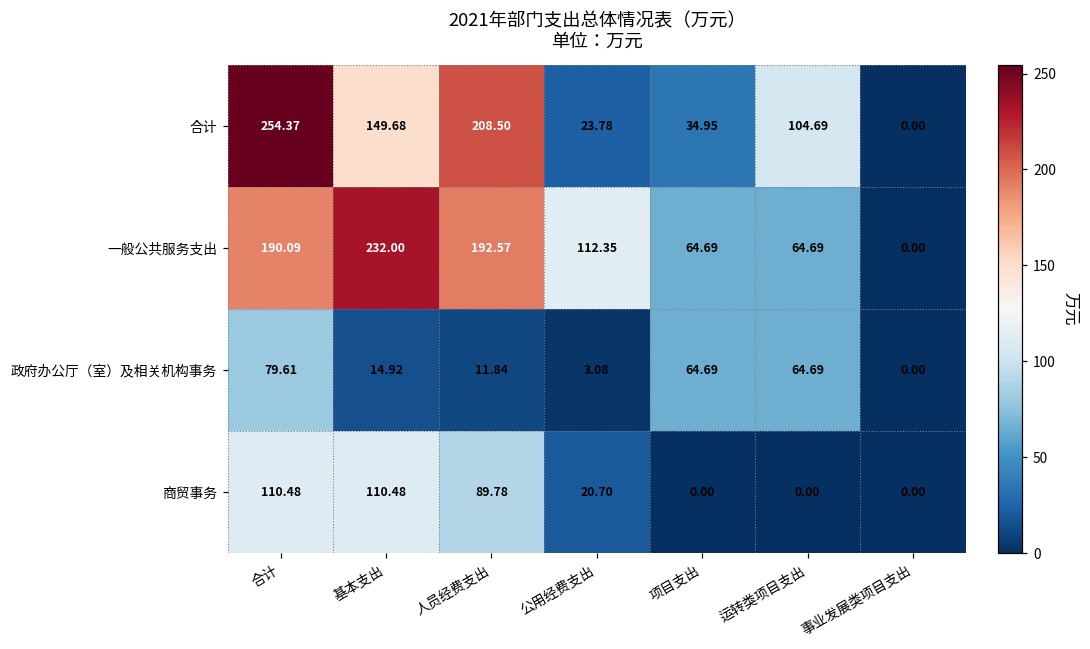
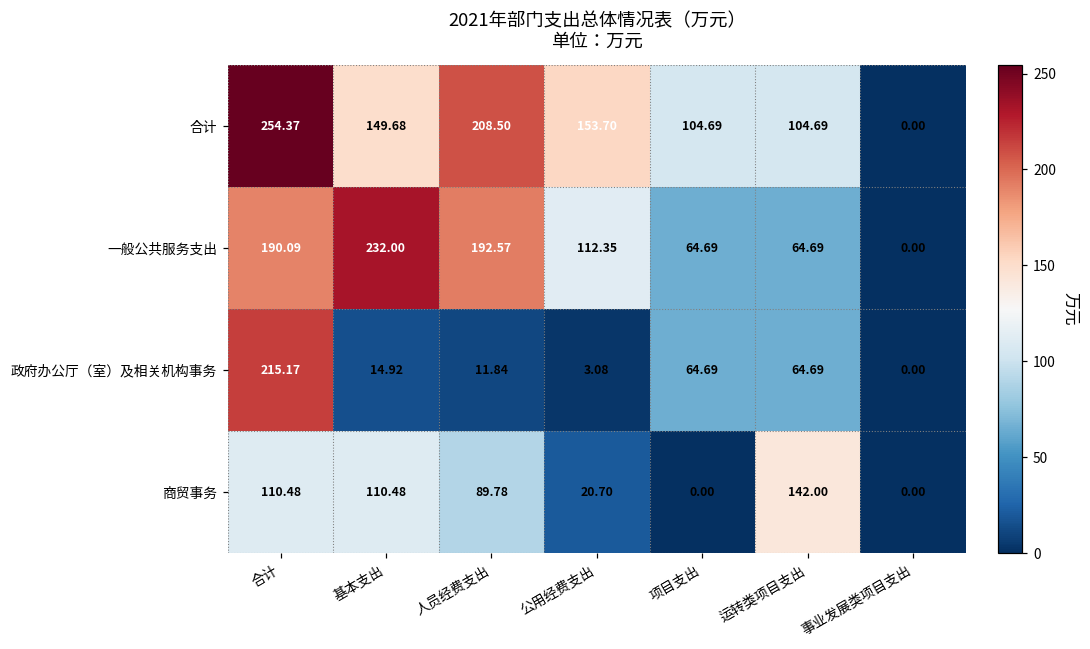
  {
    "合计": {
      "合计": 254.37,
      "基本支出": 149.68,
      "人员经费支出": 208.50,
-     "公用经费支出": 23.78,
-     "项目支出": 34.95,
+     "公用经费支出": 153.70,
+     "项目支出": 104.69,
      "运转类项目支出": 104.69,
      "事业发展类项目支出": 0.00
    },
    "一般公共服务支出": {
      "合计": 190.09,
      "基本支出": 232.00,
      "人员经费支出": 192.57,
      "公用经费支出": 112.35,
      "项目支出": 64.69,
      "运转类项目支出": 64.69,
      "事业发展类项目支出": 0.00
    },
    "政府办公厅（室）及相关机构事务": {
-     "合计": 79.61,
+     "合计": 215.17,
      "基本支出": 14.92,
      "人员经费支出": 11.84,
      "公用经费支出": 3.08,
      "项目支出": 64.69,
      "运转类项目支出": 64.69,
      "事业发展类项目支出": 0.00
    },
    "商贸事务": {
      "合计": 110.48,
      "基本支出": 110.48,
      "人员经费支出": 89.78,
      "公用经费支出": 20.70,
      "项目支出": 0.00,
-     "运转类项目支出": 0.00,
+     "运转类项目支出": 142.00,
      "事业发展类项目支出": 0.00
    }
  }
